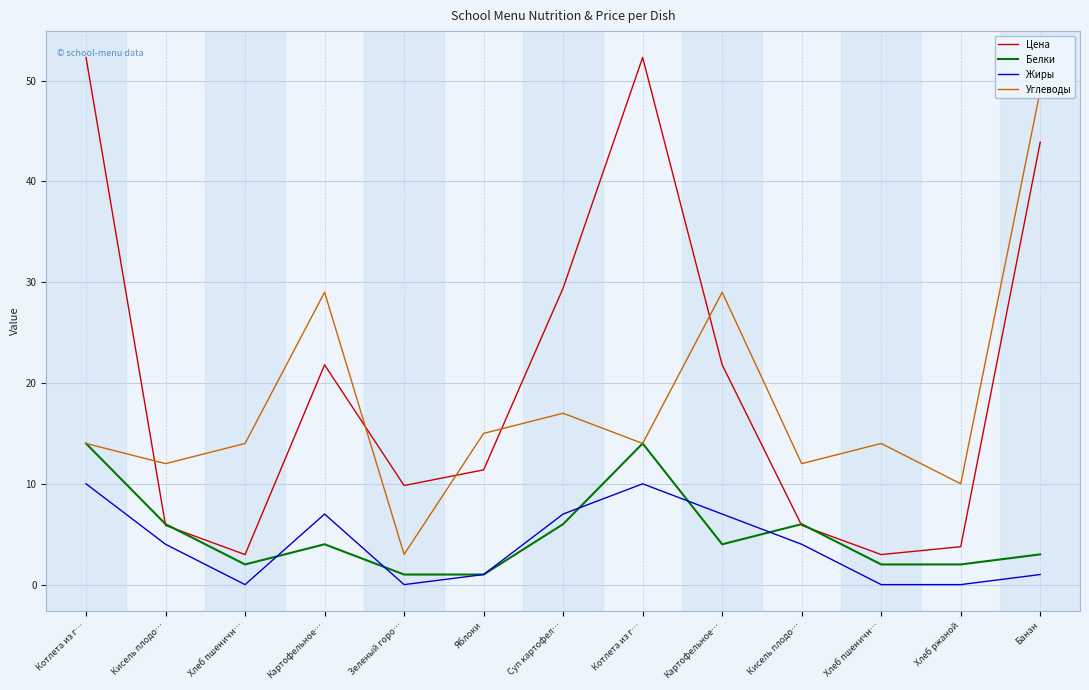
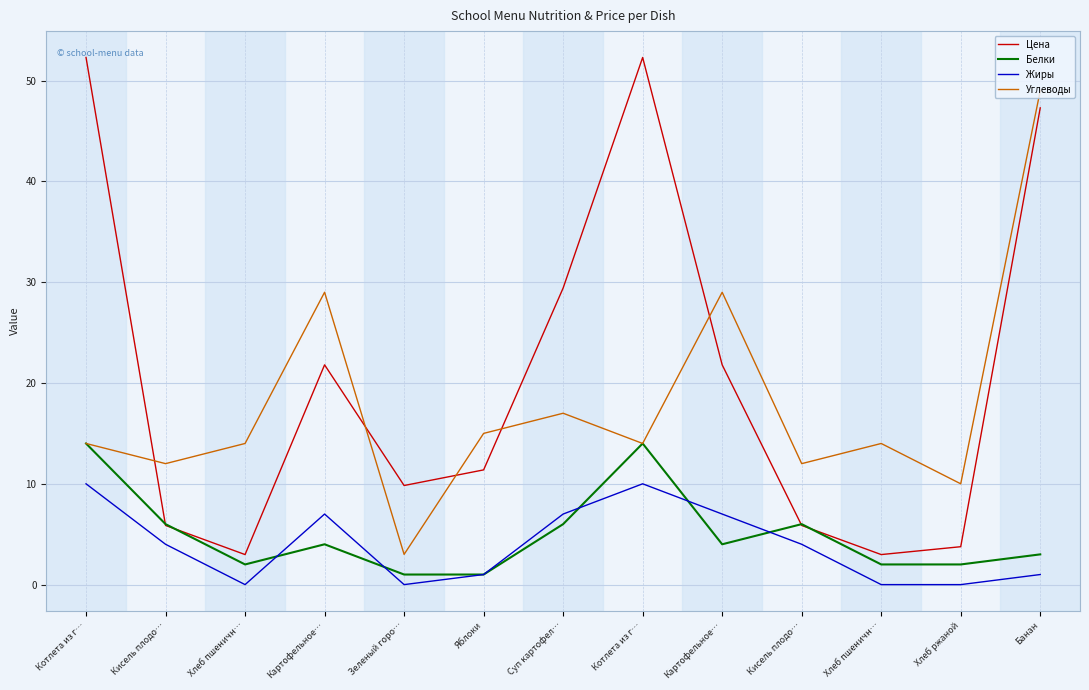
  {
    "Цена": {
      "Зеленый горо…": 9.8,
      "Яблоки": 11.4,
      "Суп картофел…": 29.4,
      "Хлеб ржаной": 3.8,
-     "Банан": 43.9
+     "Банан": 47.3
    },
    "Белки": {
      "Зеленый горо…": 1.0,
      "Суп картофел…": 6.0,
      "Хлеб ржаной": 2.0,
      "Банан": 3.0
    },
    "Жиры": {
      "Зеленый горо…": 0.0,
      "Суп картофел…": 7.0,
      "Хлеб ржаной": 0.0,
      "Банан": 1.0
    },
    "Углеводы": {
      "Зеленый горо…": 3.0,
      "Яблоки": 15.0,
      "Суп картофел…": 17.0,
      "Хлеб ржаной": 10.0
    }
  }
